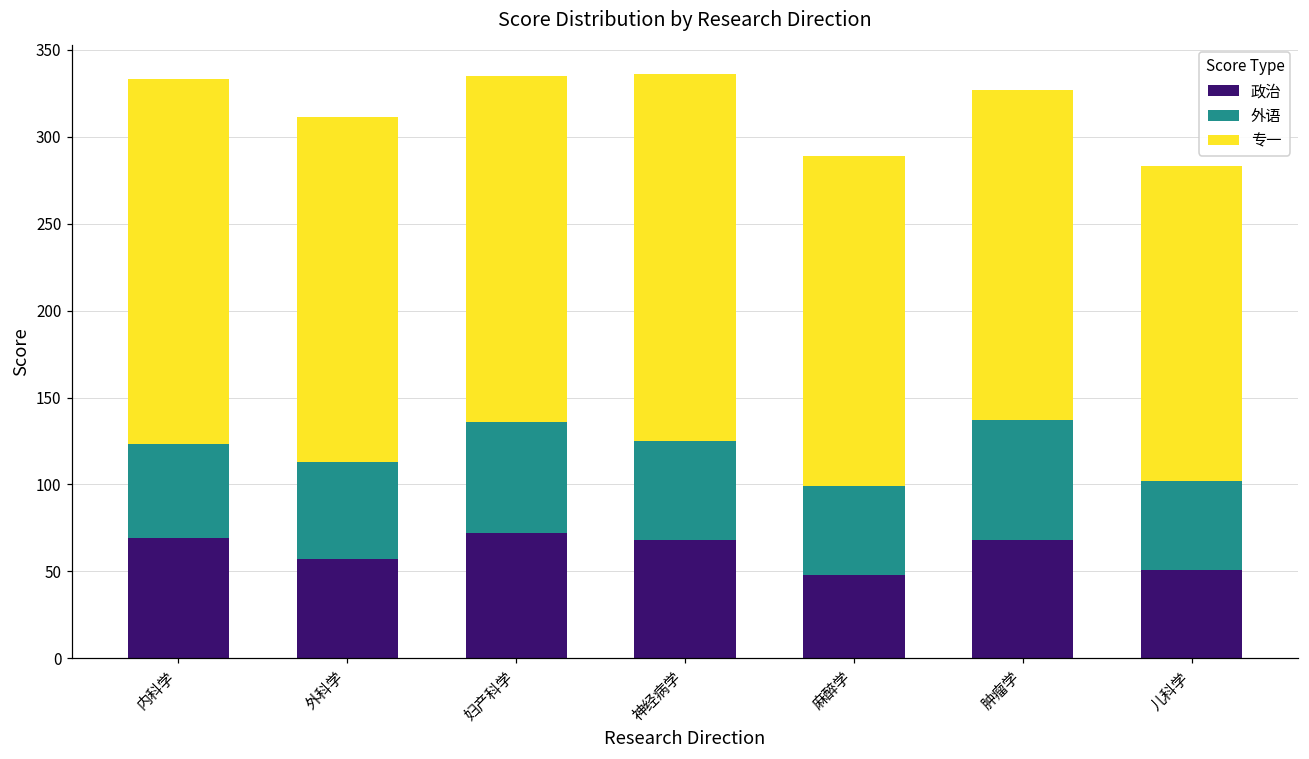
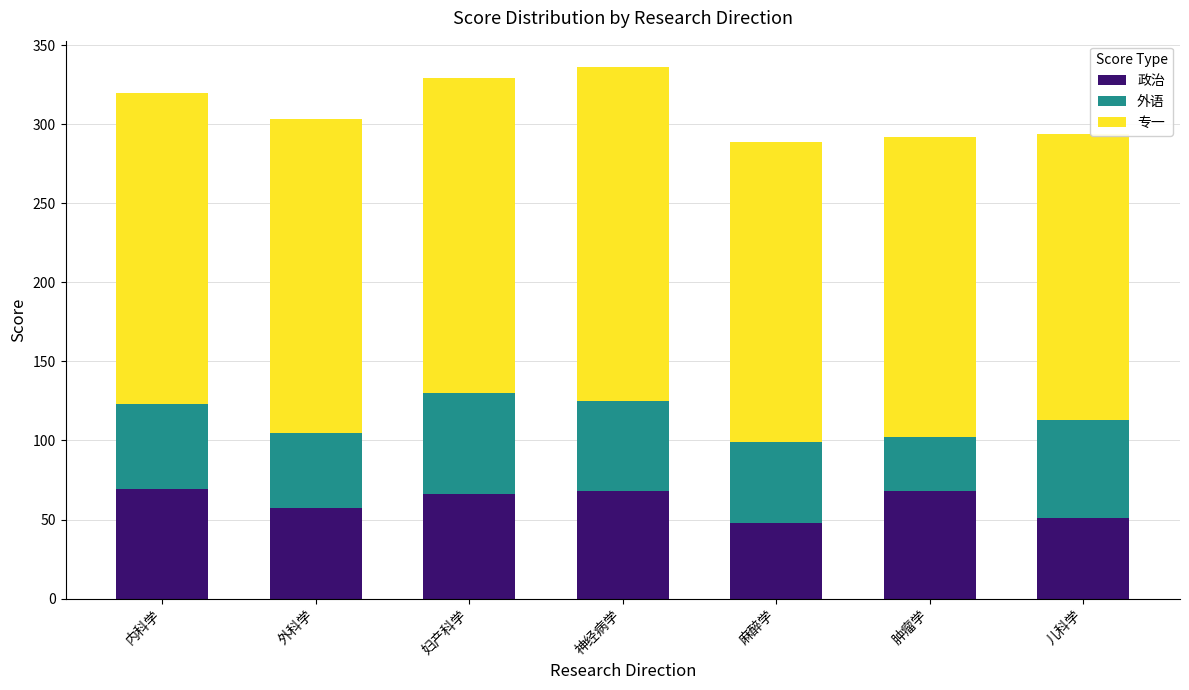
  {
    "政治": {
      "内科学": 69,
      "外科学": 57,
-     "妇产科学": 72,
+     "妇产科学": 66,
      "神经病学": 68,
      "麻醉学": 48,
      "肿瘤学": 68,
      "儿科学": 51
    },
    "外语": {
      "内科学": 54,
-     "外科学": 56,
+     "外科学": 48,
      "妇产科学": 64,
      "神经病学": 57,
      "麻醉学": 51,
-     "肿瘤学": 69,
-     "儿科学": 51
+     "肿瘤学": 34,
+     "儿科学": 62
    },
    "专一": {
-     "内科学": 210,
+     "内科学": 197,
      "外科学": 198,
      "妇产科学": 199,
      "神经病学": 211,
      "麻醉学": 190,
      "肿瘤学": 190,
      "儿科学": 181
    }
  }
